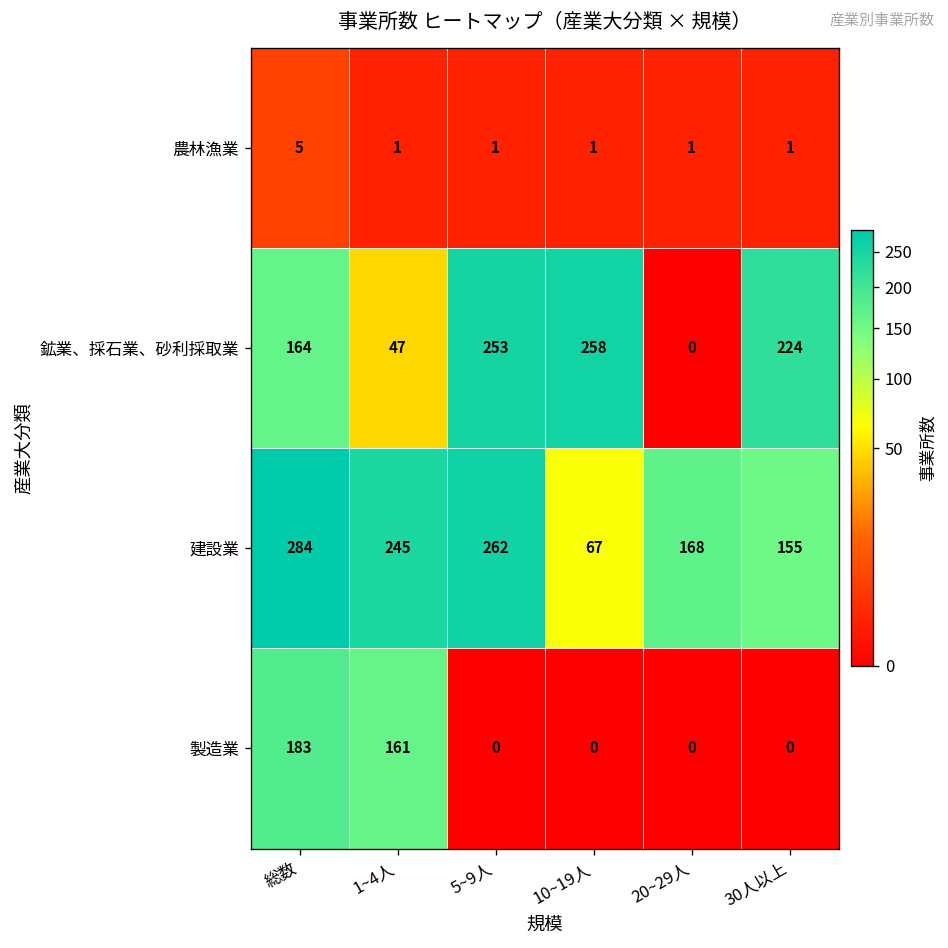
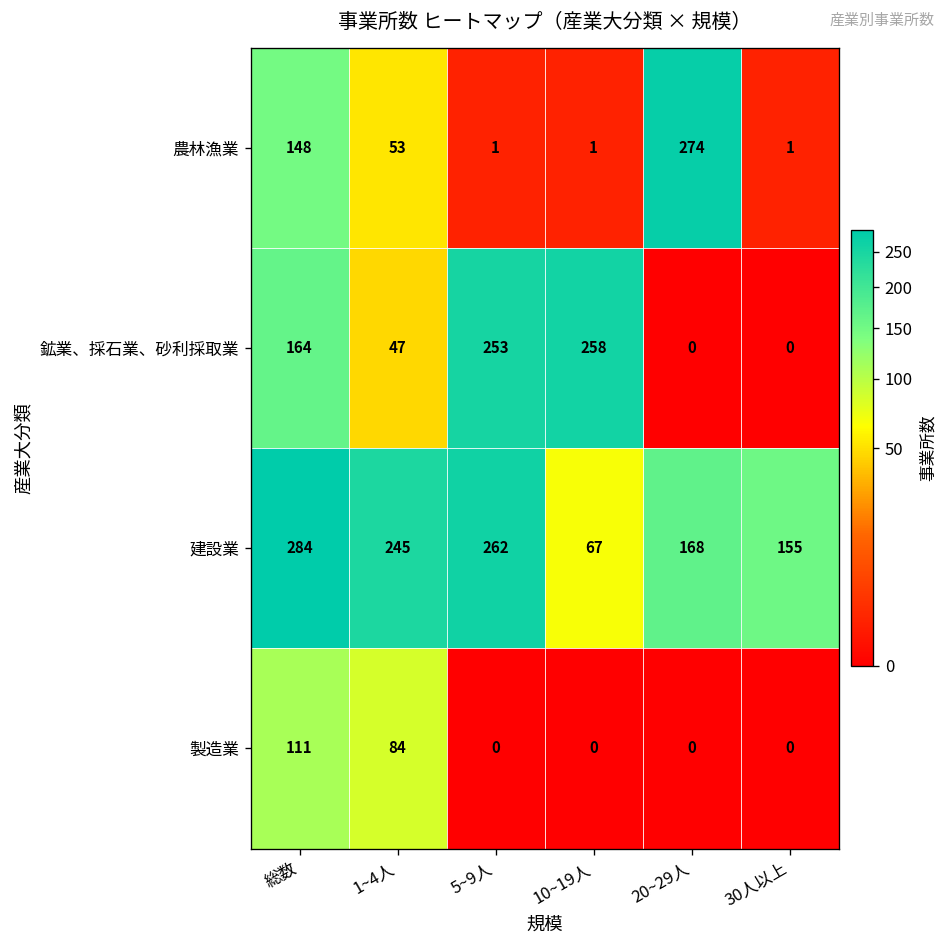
  {
    "農林漁業": {
-     "総数": 5,
-     "1~4人": 1,
+     "総数": 148,
+     "1~4人": 53,
      "5~9人": 1,
      "10~19人": 1,
-     "20~29人": 1,
+     "20~29人": 274,
      "30人以上": 1
    },
    "鉱業、採石業、砂利採取業": {
      "総数": 164,
      "1~4人": 47,
      "5~9人": 253,
      "10~19人": 258,
      "20~29人": 0,
-     "30人以上": 224
+     "30人以上": 0
    },
    "建設業": {
      "総数": 284,
      "1~4人": 245,
      "5~9人": 262,
      "10~19人": 67,
      "20~29人": 168,
      "30人以上": 155
    },
    "製造業": {
-     "総数": 183,
-     "1~4人": 161,
+     "総数": 111,
+     "1~4人": 84,
      "5~9人": 0,
      "10~19人": 0,
      "20~29人": 0,
      "30人以上": 0
    }
  }
